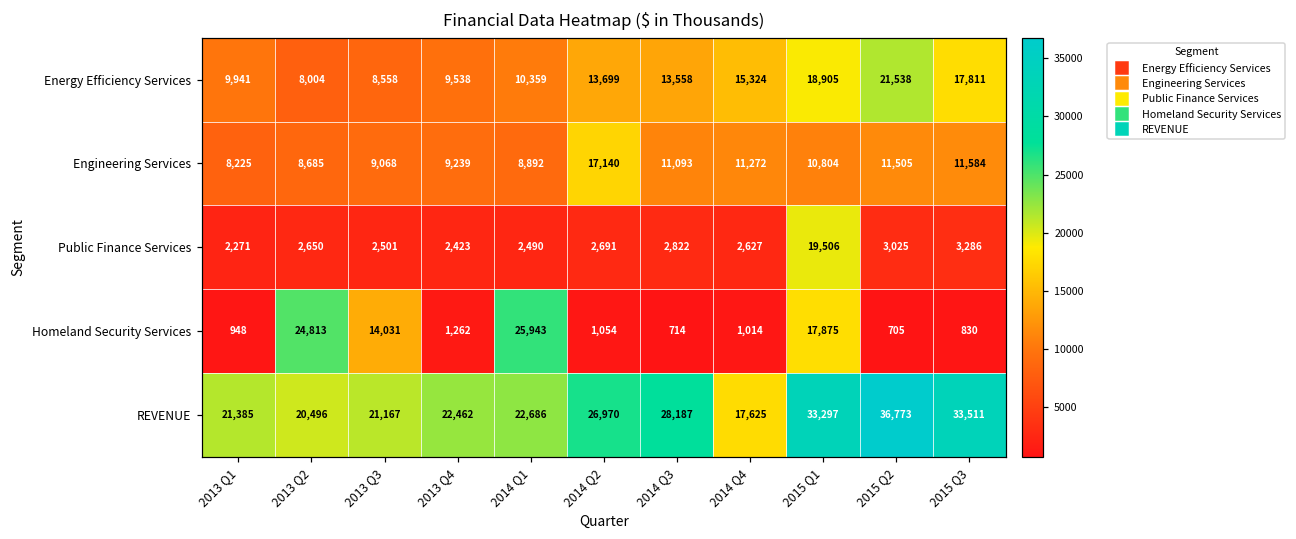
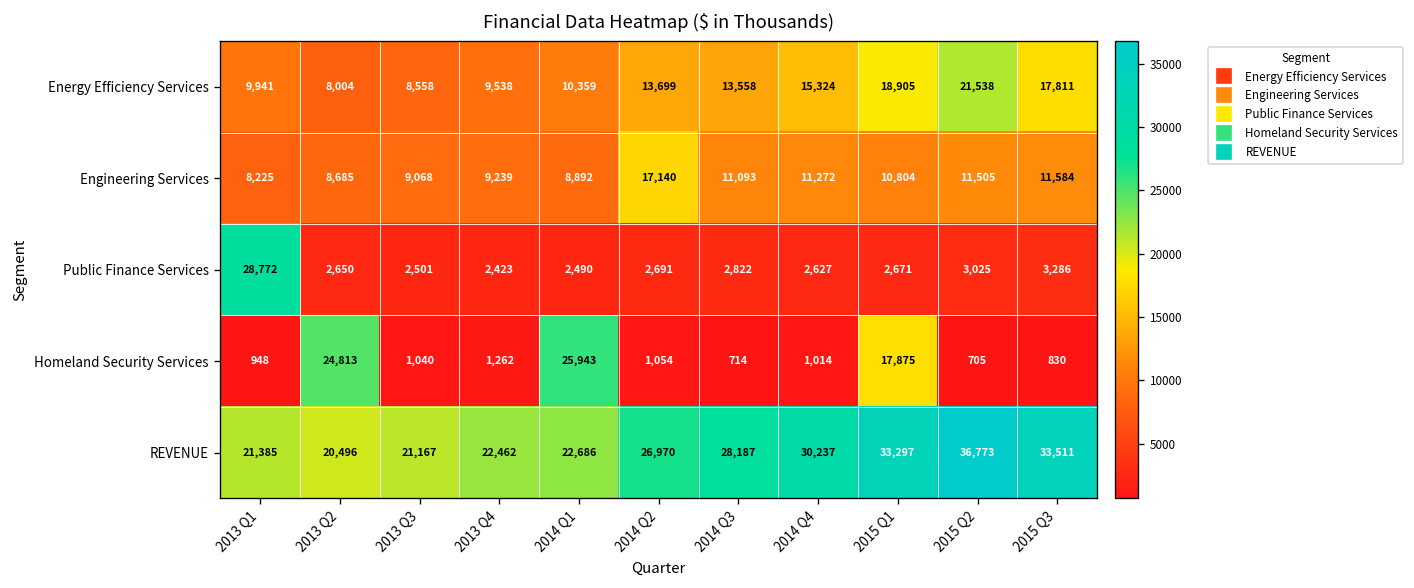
  {
    "Energy Efficiency Services": {
      "2013 Q1": "9,941",
      "2013 Q2": "8,004",
      "2013 Q3": "8,558",
      "2013 Q4": "9,538",
      "2014 Q1": "10,359",
      "2014 Q2": "13,699",
      "2014 Q3": "13,558",
      "2014 Q4": "15,324",
      "2015 Q1": "18,905",
      "2015 Q2": "21,538",
      "2015 Q3": "17,811"
    },
    "Engineering Services": {
      "2013 Q1": "8,225",
      "2013 Q2": "8,685",
      "2013 Q3": "9,068",
      "2013 Q4": "9,239",
      "2014 Q1": "8,892",
      "2014 Q2": "17,140",
      "2014 Q3": "11,093",
      "2014 Q4": "11,272",
      "2015 Q1": "10,804",
      "2015 Q2": "11,505",
      "2015 Q3": "11,584"
    },
    "Public Finance Services": {
-     "2013 Q1": "2,271",
+     "2013 Q1": "28,772",
      "2013 Q2": "2,650",
      "2013 Q3": "2,501",
      "2013 Q4": "2,423",
      "2014 Q1": "2,490",
      "2014 Q2": "2,691",
      "2014 Q3": "2,822",
      "2014 Q4": "2,627",
-     "2015 Q1": "19,506",
+     "2015 Q1": "2,671",
      "2015 Q2": "3,025",
      "2015 Q3": "3,286"
    },
    "Homeland Security Services": {
      "2013 Q1": "948",
      "2013 Q2": "24,813",
-     "2013 Q3": "14,031",
+     "2013 Q3": "1,040",
      "2013 Q4": "1,262",
      "2014 Q1": "25,943",
      "2014 Q2": "1,054",
      "2014 Q3": "714",
      "2014 Q4": "1,014",
      "2015 Q1": "17,875",
      "2015 Q2": "705",
      "2015 Q3": "830"
    },
    "REVENUE": {
      "2013 Q1": "21,385",
      "2013 Q2": "20,496",
      "2013 Q3": "21,167",
      "2013 Q4": "22,462",
      "2014 Q1": "22,686",
      "2014 Q2": "26,970",
      "2014 Q3": "28,187",
-     "2014 Q4": "17,625",
+     "2014 Q4": "30,237",
      "2015 Q1": "33,297",
      "2015 Q2": "36,773",
      "2015 Q3": "33,511"
    }
  }
